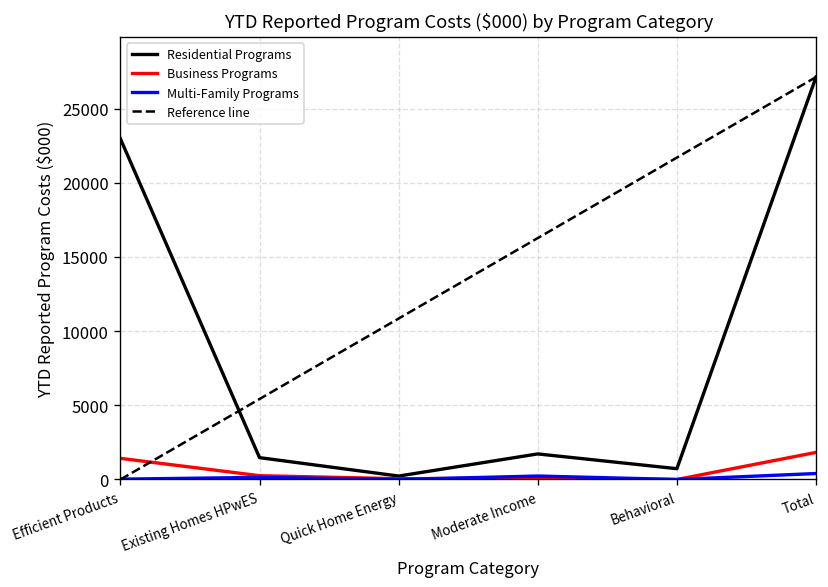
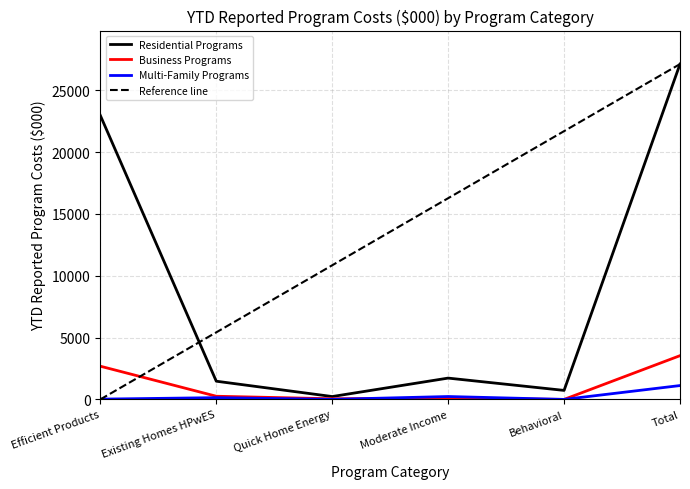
  {
    "Business Programs": {
-     "Efficient Products": 1400,
-     "Total": 1800
+     "Efficient Products": 2700,
+     "Total": 3500
    },
    "Multi-Family Programs": {
-     "Total": 400
+     "Total": 1100
    }
  }
